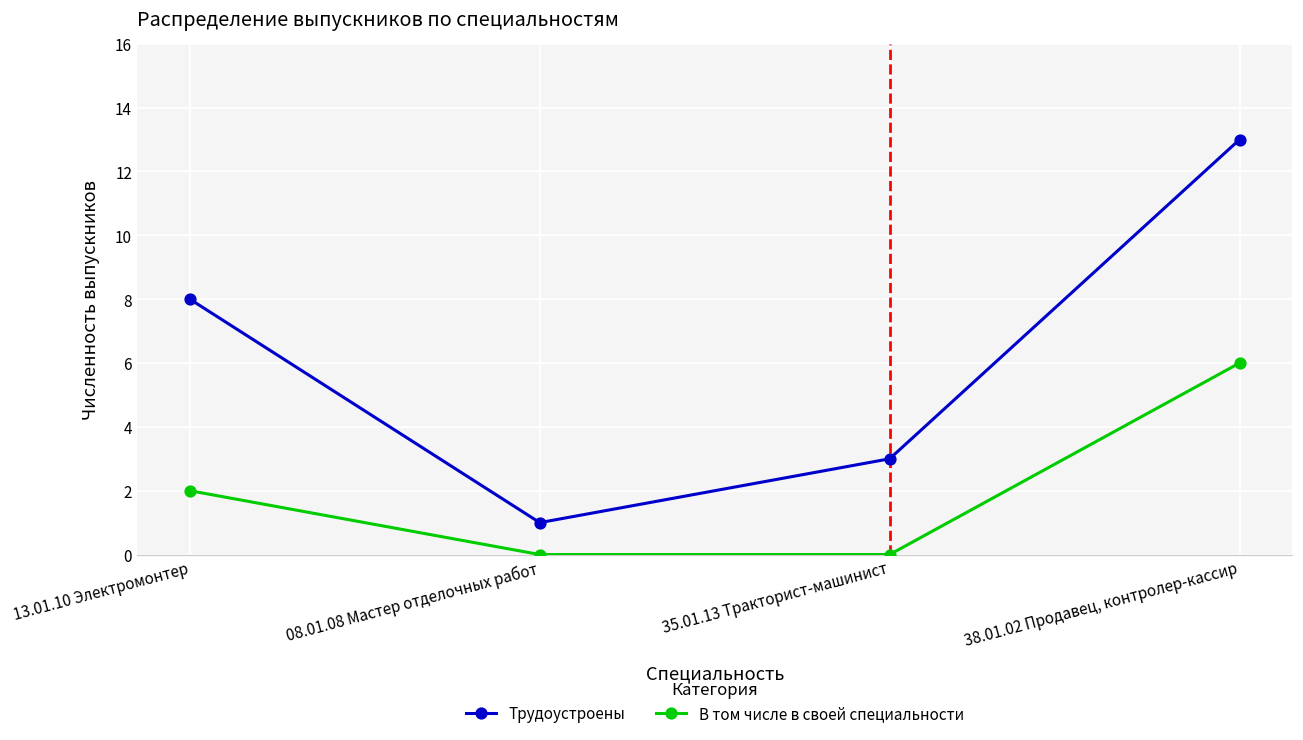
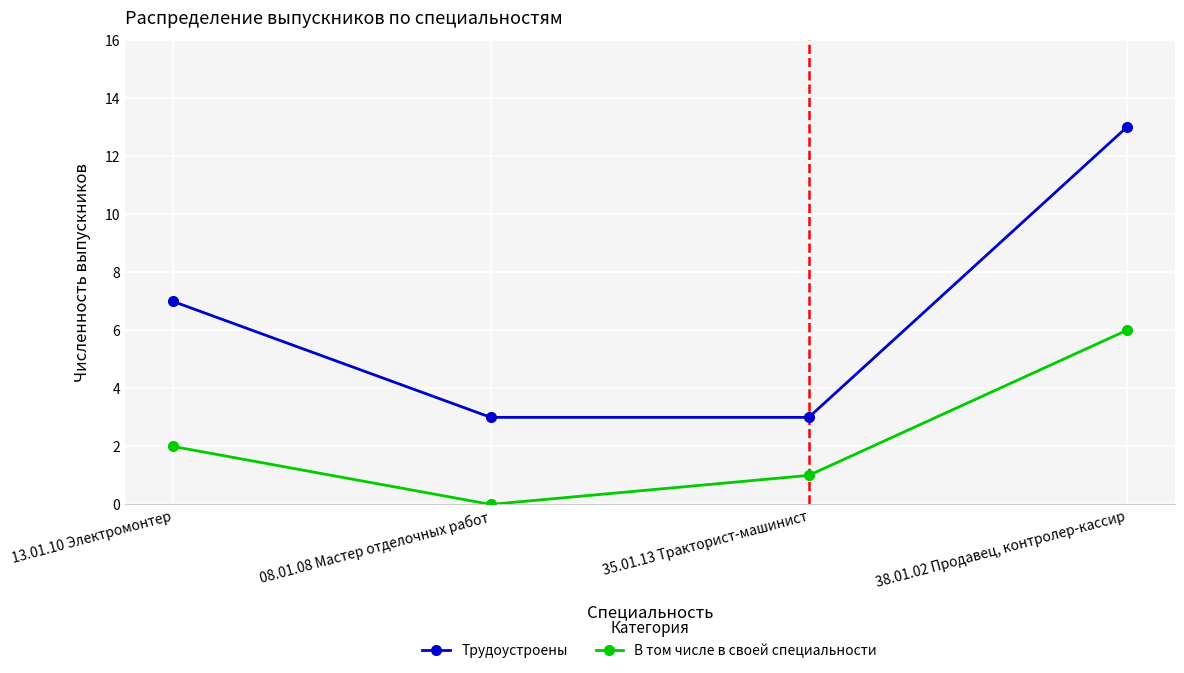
  {
    "Трудоустроены": {
-     "13.01.10 Электромонтер": 8,
-     "08.01.08 Мастер отделочных работ": 1,
+     "13.01.10 Электромонтер": 7,
+     "08.01.08 Мастер отделочных работ": 3,
      "35.01.13 Тракторист-машинист": 3,
      "38.01.02 Продавец, контролер-кассир": 13
    },
    "В том числе в своей специальности": {
      "13.01.10 Электромонтер": 2,
      "08.01.08 Мастер отделочных работ": 0,
-     "35.01.13 Тракторист-машинист": 0,
+     "35.01.13 Тракторист-машинист": 1,
      "38.01.02 Продавец, контролер-кассир": 6
    }
  }
